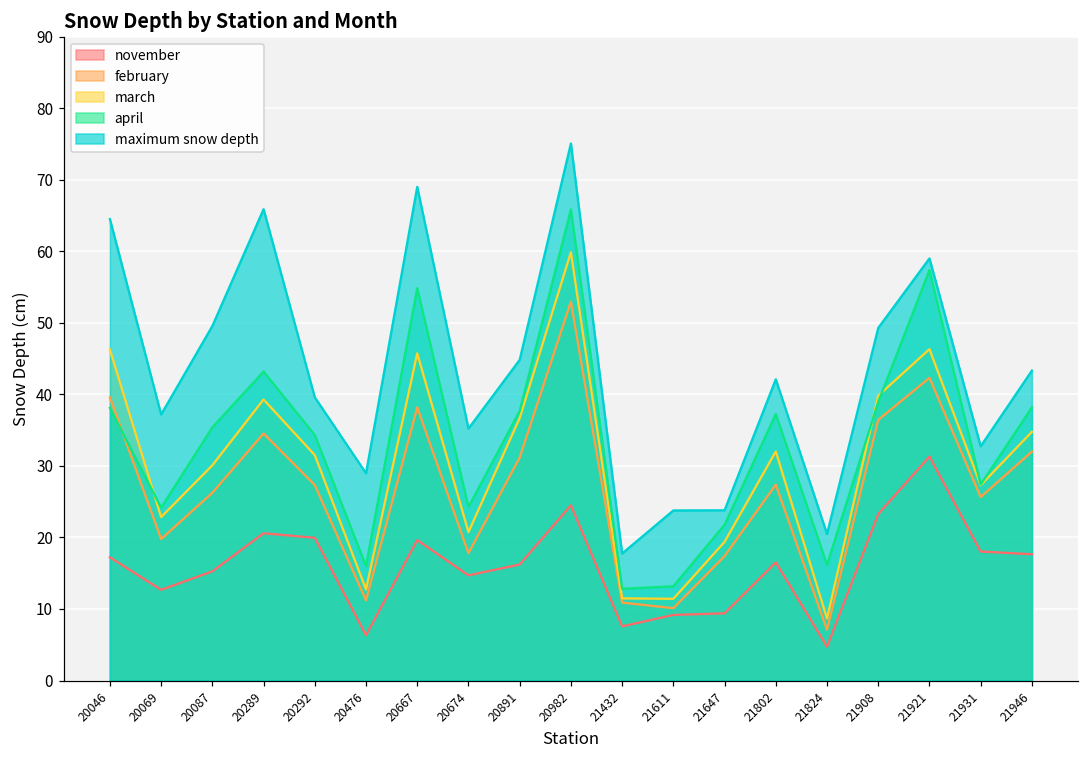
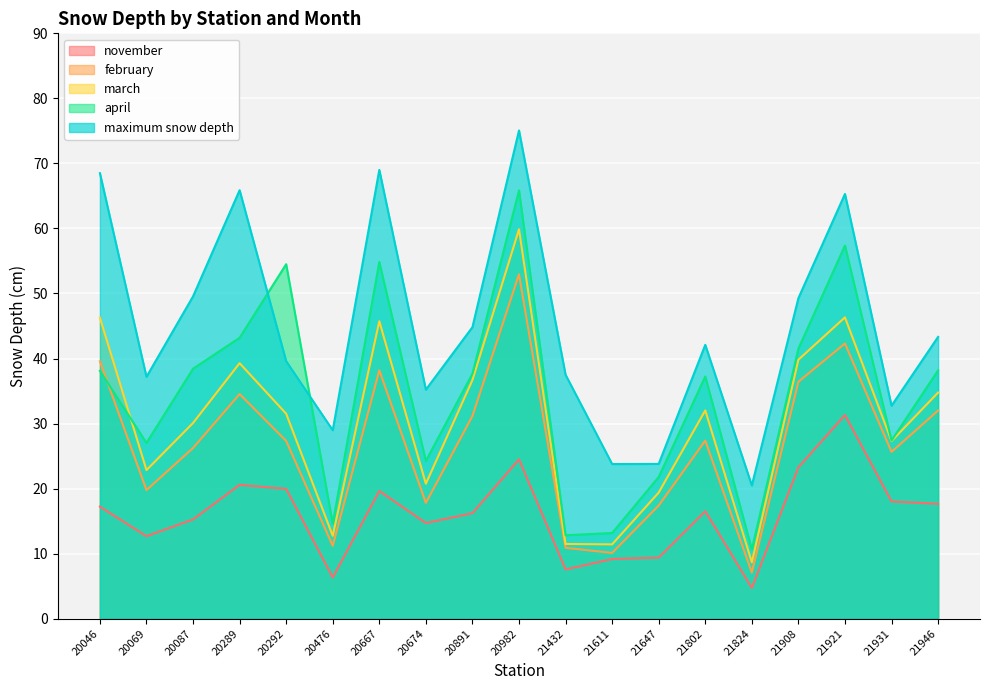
  {
    "april": {
      "20046": 38,
-     "20069": 24,
-     "20087": 35,
+     "20069": 27,
+     "20087": 38,
      "20289": 43,
-     "20292": 34,
-     "20476": 16,
+     "20292": 55,
+     "20476": 15,
      "20667": 55,
      "20674": 24,
      "20891": 38,
      "20982": 66,
      "21432": 13,
      "21611": 13,
      "21647": 22,
      "21802": 37,
-     "21824": 16,
-     "21908": 39,
+     "21824": 11,
+     "21908": 42,
      "21921": 57,
      "21946": 38
    },
    "maximum snow depth": {
-     "20046": 65,
+     "20046": 69,
      "20069": 37,
      "20087": 50,
      "20289": 66,
      "20292": 40,
      "20476": 29,
      "20667": 69,
      "20674": 35,
      "20891": 45,
      "20982": 75,
-     "21432": 18,
+     "21432": 38,
      "21611": 24,
      "21647": 24,
      "21802": 42,
      "21824": 20,
      "21908": 49,
-     "21921": 59,
+     "21921": 65,
      "21931": 33,
      "21946": 43
    }
  }
